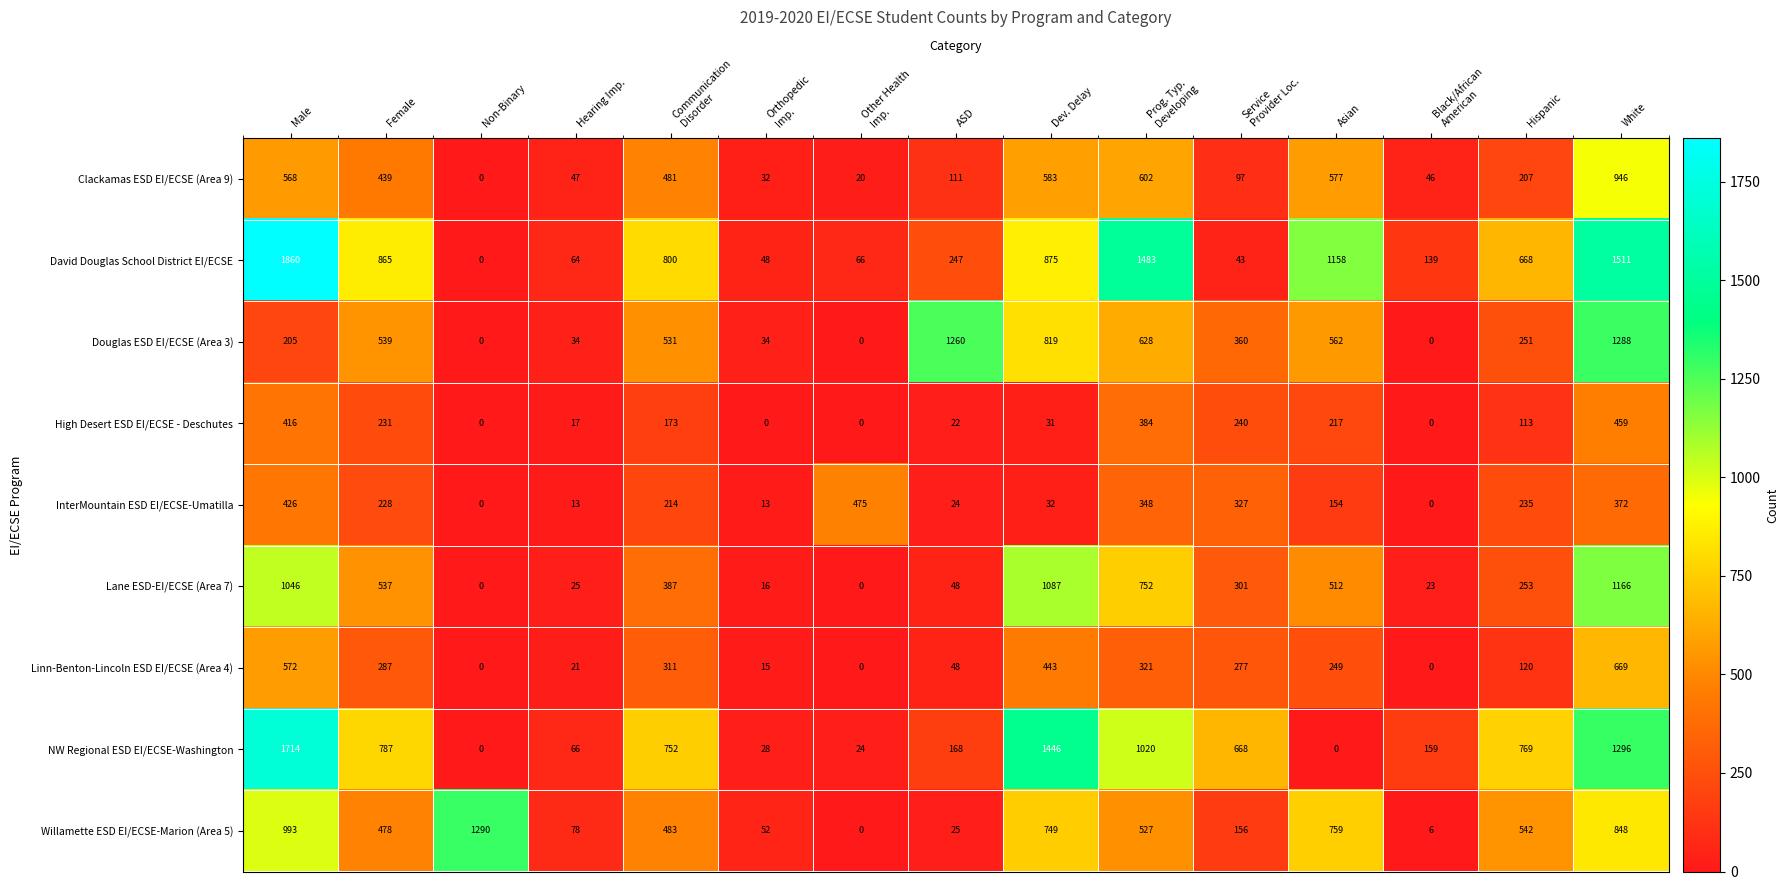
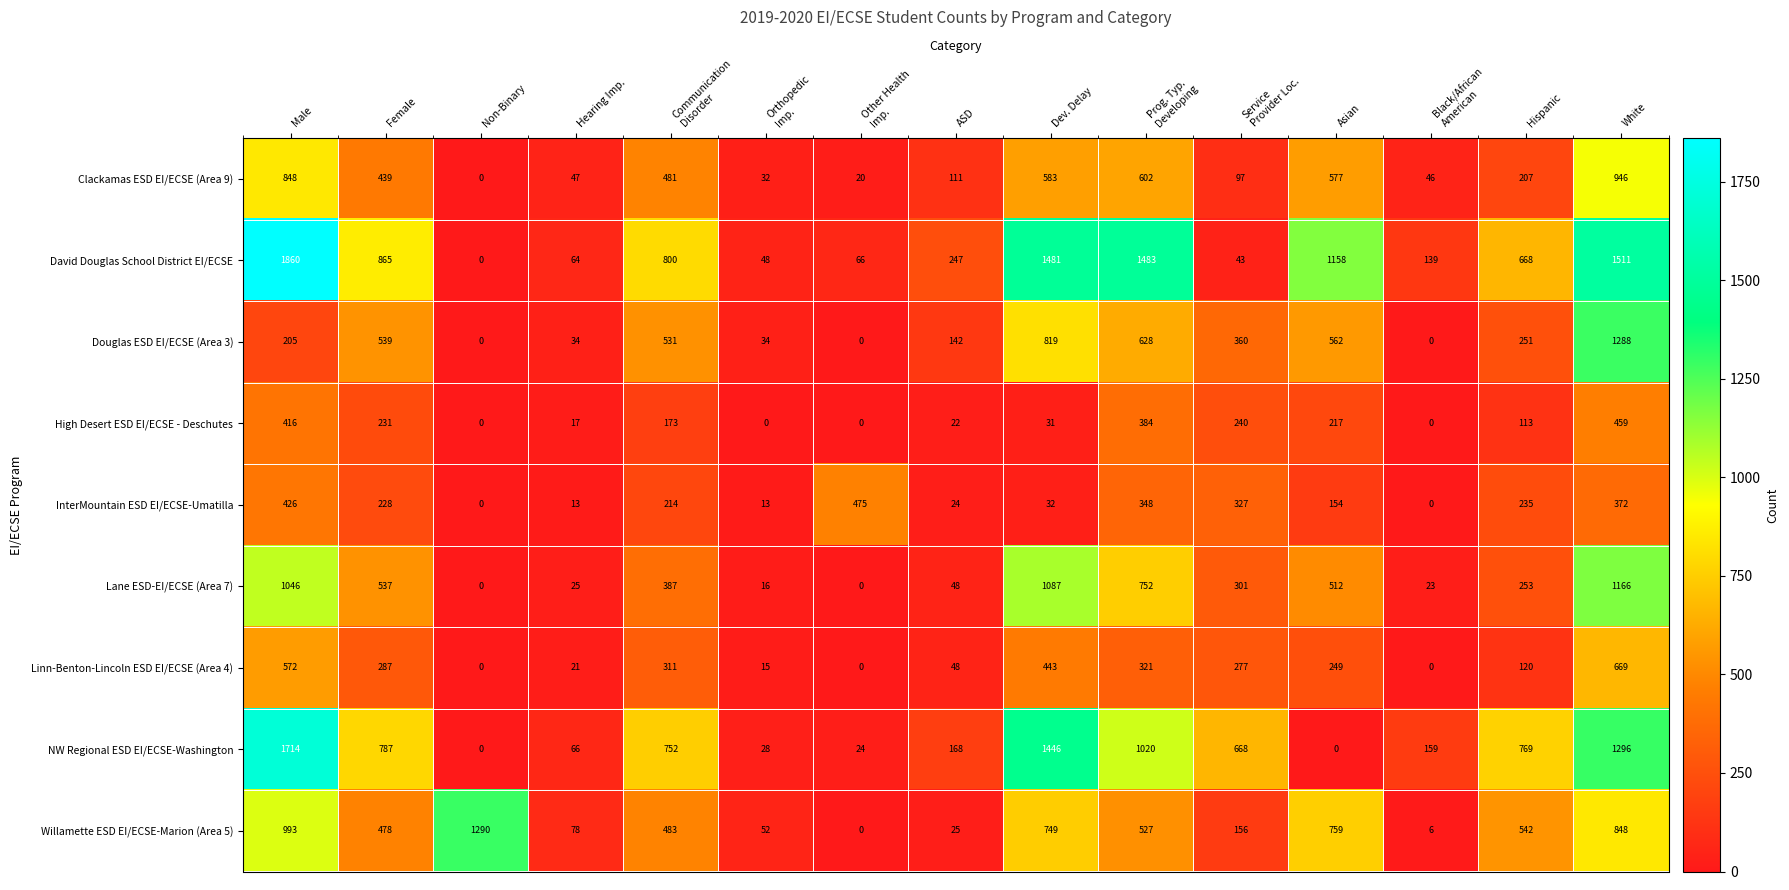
  {
    "Clackamas ESD EI/ECSE (Area 9)": {
-     "Male": 568,
+     "Male": 848,
      "Female": 439,
      "Non-Binary": 0,
      "Hearing Imp.": 47,
      "Communication Disorder": 481,
      "Orthopedic Imp.": 32,
      "Other Health Imp.": 20,
      "ASD": 111,
      "Dev. Delay": 583,
      "Prog. Typ. Developing": 602,
      "Service Provider Loc.": 97,
      "Asian": 577,
      "Black/African American": 46,
      "Hispanic": 207,
      "White": 946
    },
    "David Douglas School District EI/ECSE": {
      "Male": 1860,
      "Female": 865,
      "Non-Binary": 0,
      "Hearing Imp.": 64,
      "Communication Disorder": 800,
      "Orthopedic Imp.": 48,
      "Other Health Imp.": 66,
      "ASD": 247,
-     "Dev. Delay": 875,
+     "Dev. Delay": 1481,
      "Prog. Typ. Developing": 1483,
      "Service Provider Loc.": 43,
      "Asian": 1158,
      "Black/African American": 139,
      "Hispanic": 668,
      "White": 1511
    },
    "Douglas ESD EI/ECSE (Area 3)": {
      "Male": 205,
      "Female": 539,
      "Non-Binary": 0,
      "Hearing Imp.": 34,
      "Communication Disorder": 531,
      "Orthopedic Imp.": 34,
      "Other Health Imp.": 0,
-     "ASD": 1260,
+     "ASD": 142,
      "Dev. Delay": 819,
      "Prog. Typ. Developing": 628,
      "Service Provider Loc.": 360,
      "Asian": 562,
      "Black/African American": 0,
      "Hispanic": 251,
      "White": 1288
    },
    "High Desert ESD EI/ECSE - Deschutes": {
      "Male": 416,
      "Female": 231,
      "Non-Binary": 0,
      "Hearing Imp.": 17,
      "Communication Disorder": 173,
      "Orthopedic Imp.": 0,
      "Other Health Imp.": 0,
      "ASD": 22,
      "Dev. Delay": 31,
      "Prog. Typ. Developing": 384,
      "Service Provider Loc.": 240,
      "Asian": 217,
      "Black/African American": 0,
      "Hispanic": 113,
      "White": 459
    },
    "InterMountain ESD EI/ECSE-Umatilla": {
      "Male": 426,
      "Female": 228,
      "Non-Binary": 0,
      "Hearing Imp.": 13,
      "Communication Disorder": 214,
      "Orthopedic Imp.": 13,
      "Other Health Imp.": 475,
      "ASD": 24,
      "Dev. Delay": 32,
      "Prog. Typ. Developing": 348,
      "Service Provider Loc.": 327,
      "Asian": 154,
      "Black/African American": 0,
      "Hispanic": 235,
      "White": 372
    },
    "Lane ESD-EI/ECSE (Area 7)": {
      "Male": 1046,
      "Female": 537,
      "Non-Binary": 0,
      "Hearing Imp.": 25,
      "Communication Disorder": 387,
      "Orthopedic Imp.": 16,
      "Other Health Imp.": 0,
      "ASD": 48,
      "Dev. Delay": 1087,
      "Prog. Typ. Developing": 752,
      "Service Provider Loc.": 301,
      "Asian": 512,
      "Black/African American": 23,
      "Hispanic": 253,
      "White": 1166
    },
    "Linn-Benton-Lincoln ESD EI/ECSE (Area 4)": {
      "Male": 572,
      "Female": 287,
      "Non-Binary": 0,
      "Hearing Imp.": 21,
      "Communication Disorder": 311,
      "Orthopedic Imp.": 15,
      "Other Health Imp.": 0,
      "ASD": 48,
      "Dev. Delay": 443,
      "Prog. Typ. Developing": 321,
      "Service Provider Loc.": 277,
      "Asian": 249,
      "Black/African American": 0,
      "Hispanic": 120,
      "White": 669
    },
    "NW Regional ESD EI/ECSE-Washington": {
      "Male": 1714,
      "Female": 787,
      "Non-Binary": 0,
      "Hearing Imp.": 66,
      "Communication Disorder": 752,
      "Orthopedic Imp.": 28,
      "Other Health Imp.": 24,
      "ASD": 168,
      "Dev. Delay": 1446,
      "Prog. Typ. Developing": 1020,
      "Service Provider Loc.": 668,
      "Asian": 0,
      "Black/African American": 159,
      "Hispanic": 769,
      "White": 1296
    },
    "Willamette ESD EI/ECSE-Marion (Area 5)": {
      "Male": 993,
      "Female": 478,
      "Non-Binary": 1290,
      "Hearing Imp.": 78,
      "Communication Disorder": 483,
      "Orthopedic Imp.": 52,
      "Other Health Imp.": 0,
      "ASD": 25,
      "Dev. Delay": 749,
      "Prog. Typ. Developing": 527,
      "Service Provider Loc.": 156,
      "Asian": 759,
      "Black/African American": 6,
      "Hispanic": 542,
      "White": 848
    }
  }
